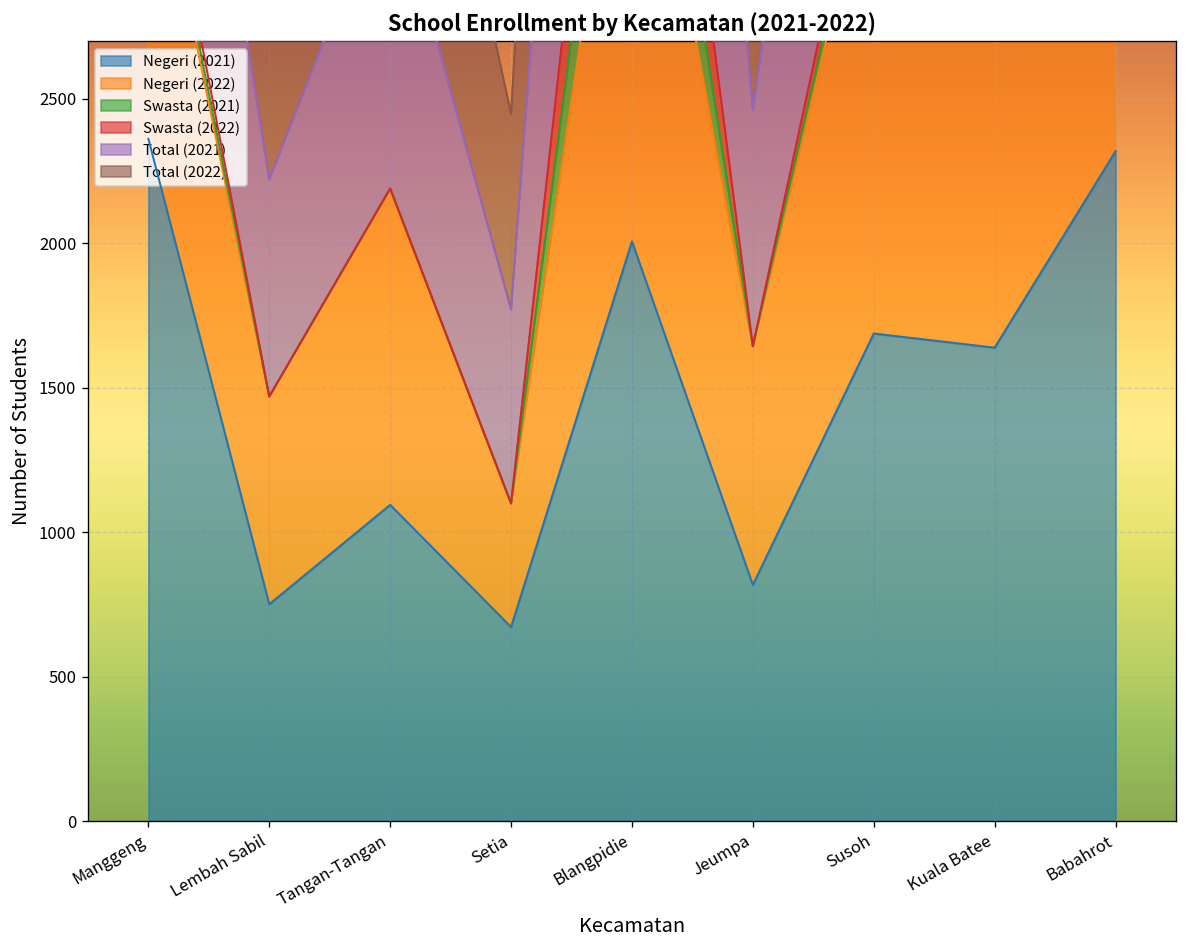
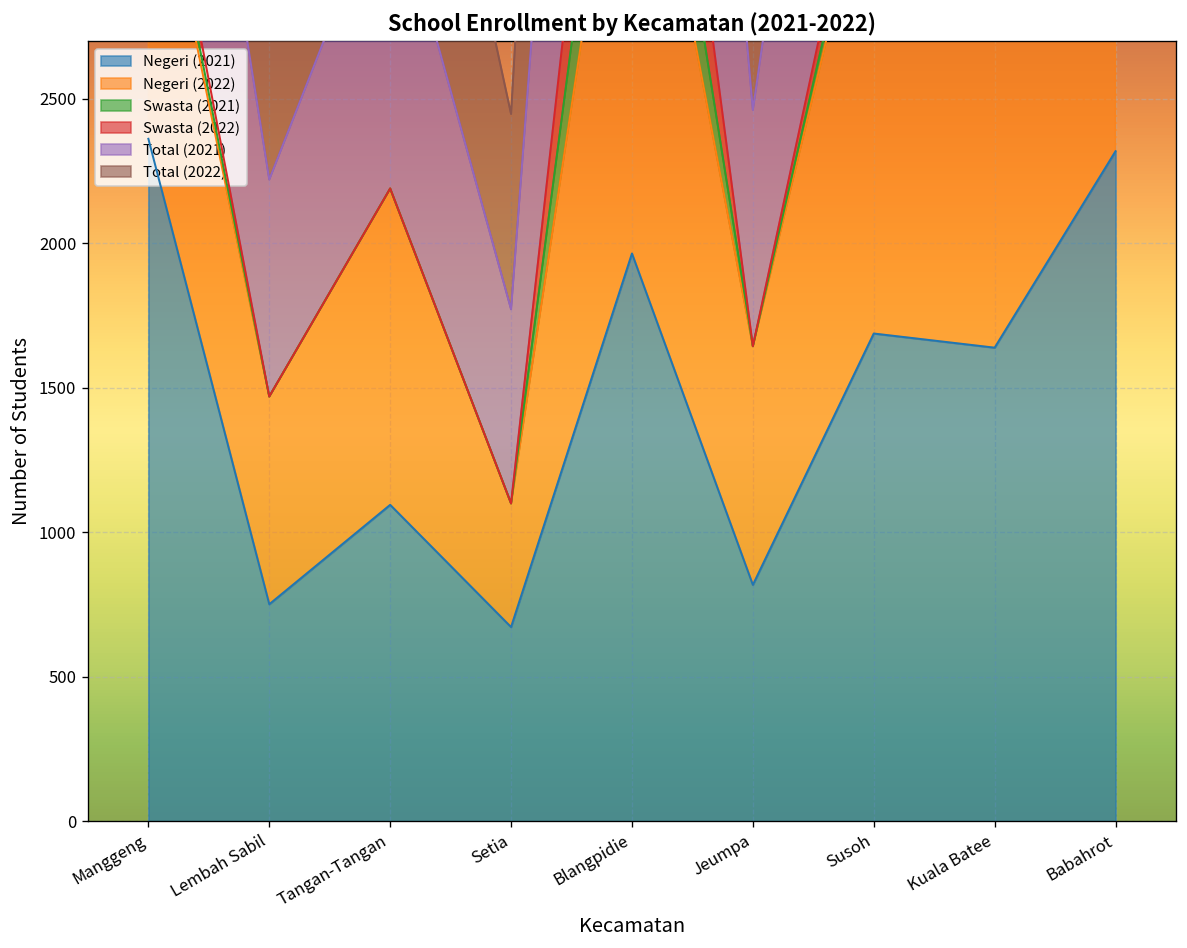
  {
    "Negeri (2021)": {
      "Lembah Sabil": 750,
      "Tangan-Tangan": 1100,
      "Setia": 670,
-     "Blangpidie": 2010,
+     "Blangpidie": 1970,
      "Jeumpa": 820,
      "Susoh": 1690,
      "Kuala Batee": 1640,
      "Babahrot": 2320
    },
    "Total (2021)": {
      "Lembah Sabil": 750,
      "Setia": 670,
      "Jeumpa": 820
    },
    "Total (2022)": {
      "Setia": 680
    }
  }
